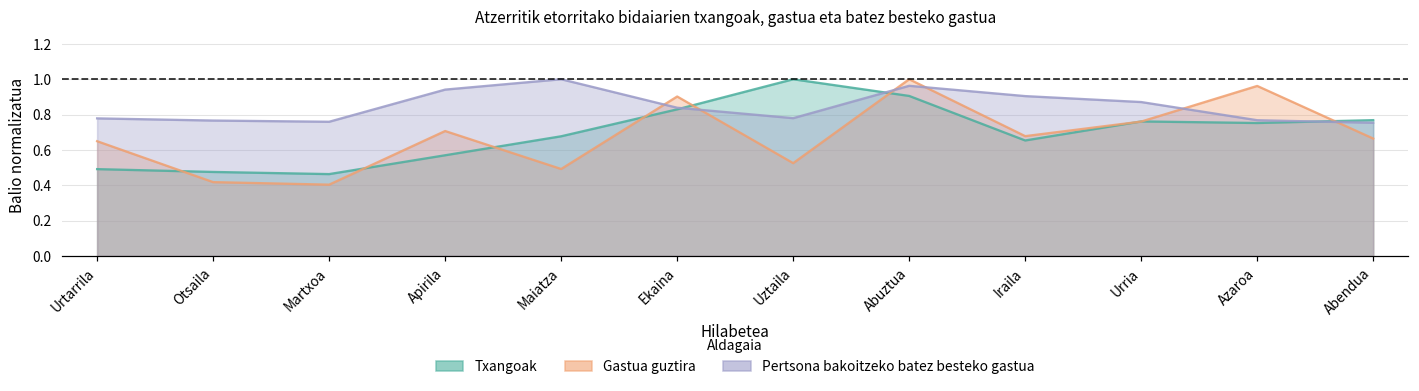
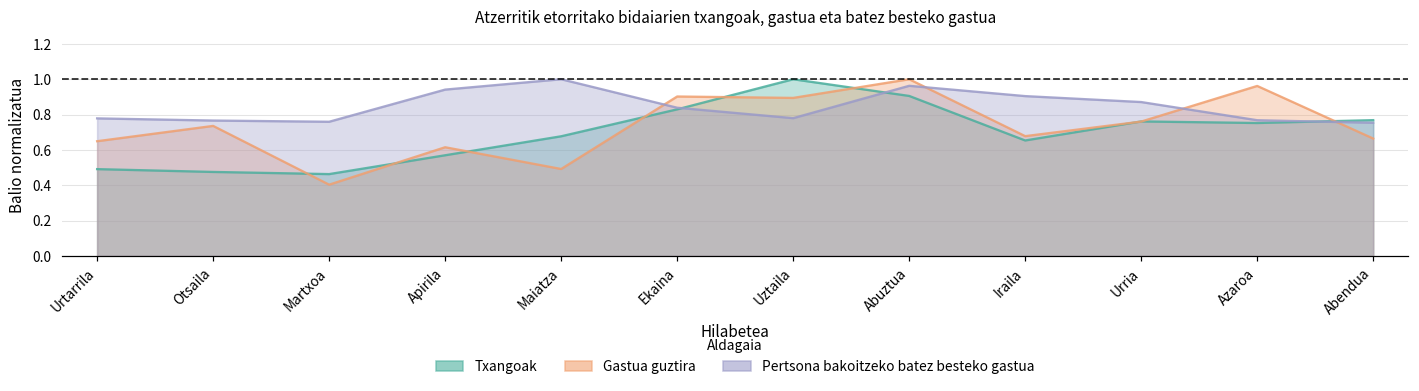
  {
    "Gastua guztira": {
      "Urtarrila": 0.65,
-     "Otsaila": 0.42,
+     "Otsaila": 0.74,
      "Martxoa": 0.40,
-     "Apirila": 0.71,
+     "Apirila": 0.62,
      "Maiatza": 0.49,
      "Ekaina": 0.90,
-     "Uztaila": 0.53,
+     "Uztaila": 0.89,
      "Abuztua": 1.00,
      "Iraila": 0.68,
      "Azaroa": 0.96,
      "Abendua": 0.66
    }
  }
